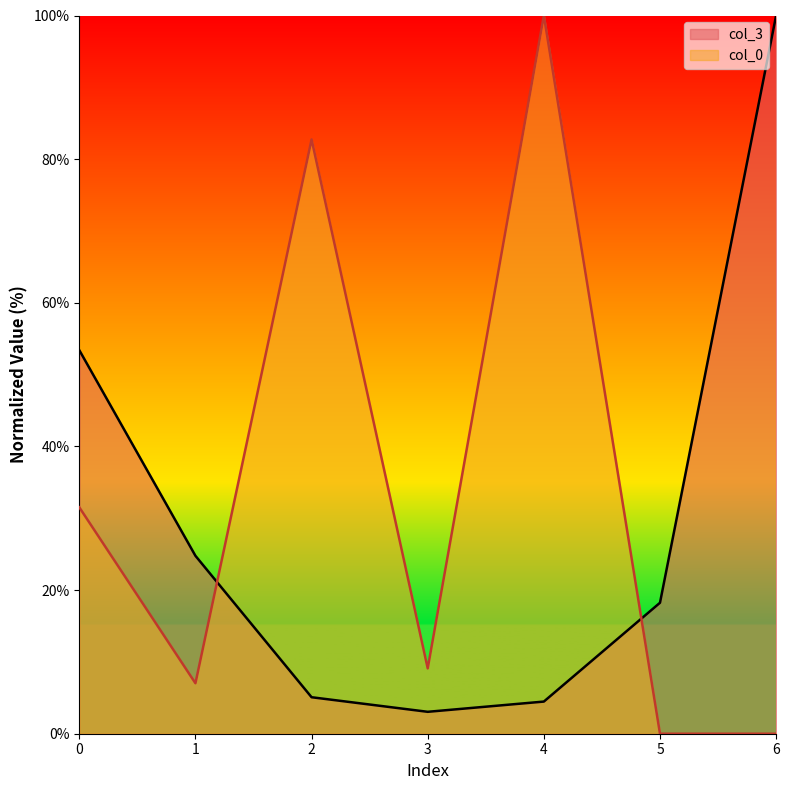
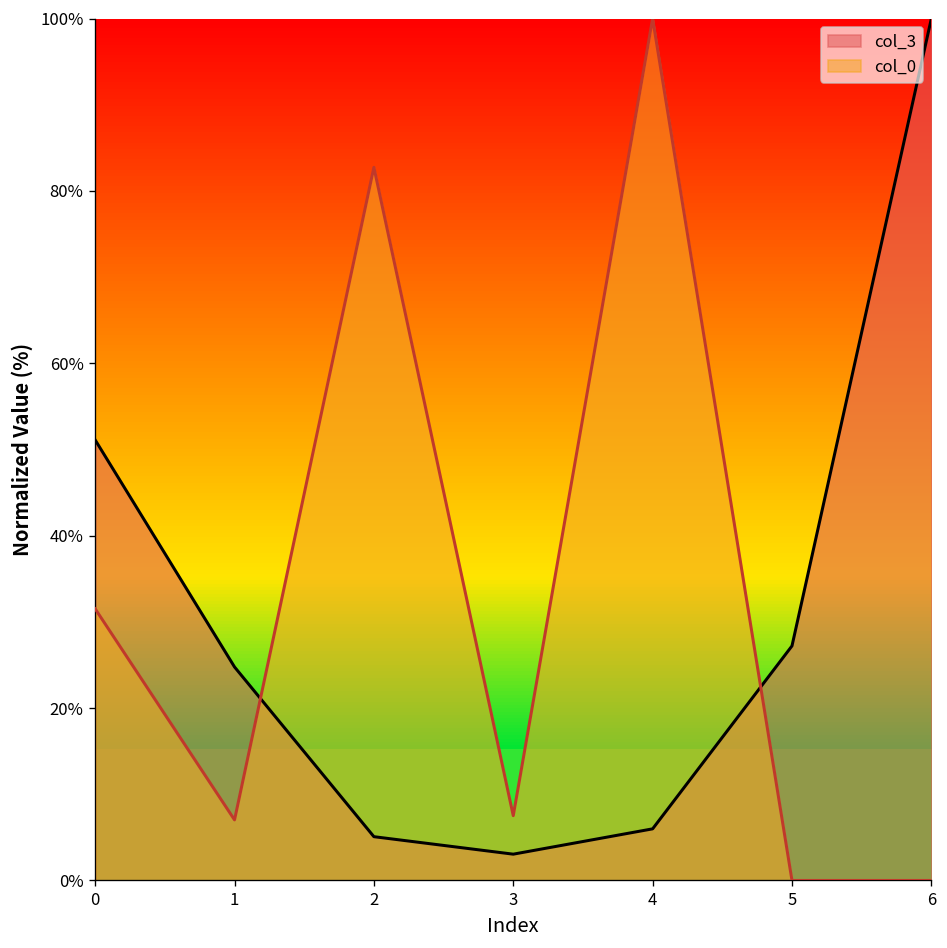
  {
    "col_3": {
-     "0": "53%",
+     "0": "51%",
      "1": "25%",
      "2": "5%",
      "3": "3%",
-     "4": "4%",
-     "5": "18%",
+     "4": "6%",
+     "5": "27%",
      "6": "100%"
    },
    "col_0": {
      "0": "32%",
      "1": "7%",
      "2": "83%",
-     "3": "9%",
+     "3": "8%",
      "4": "100%",
      "5": "0%",
      "6": "0%"
    }
  }
